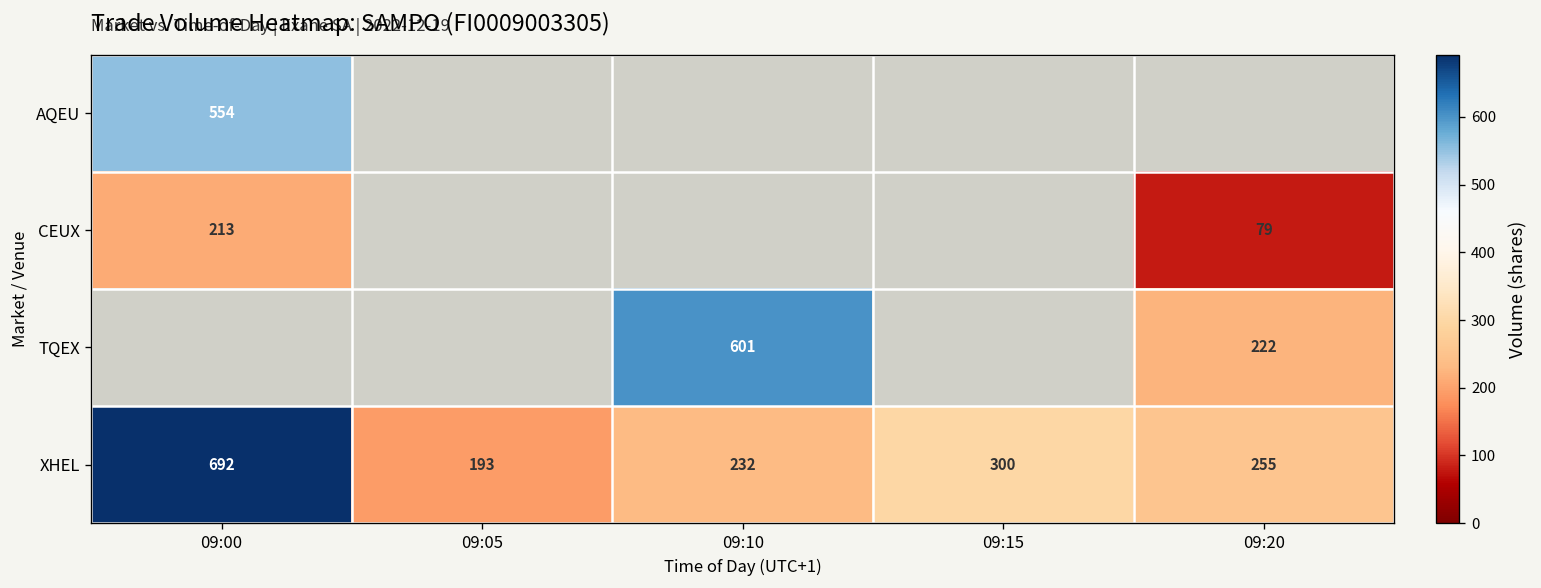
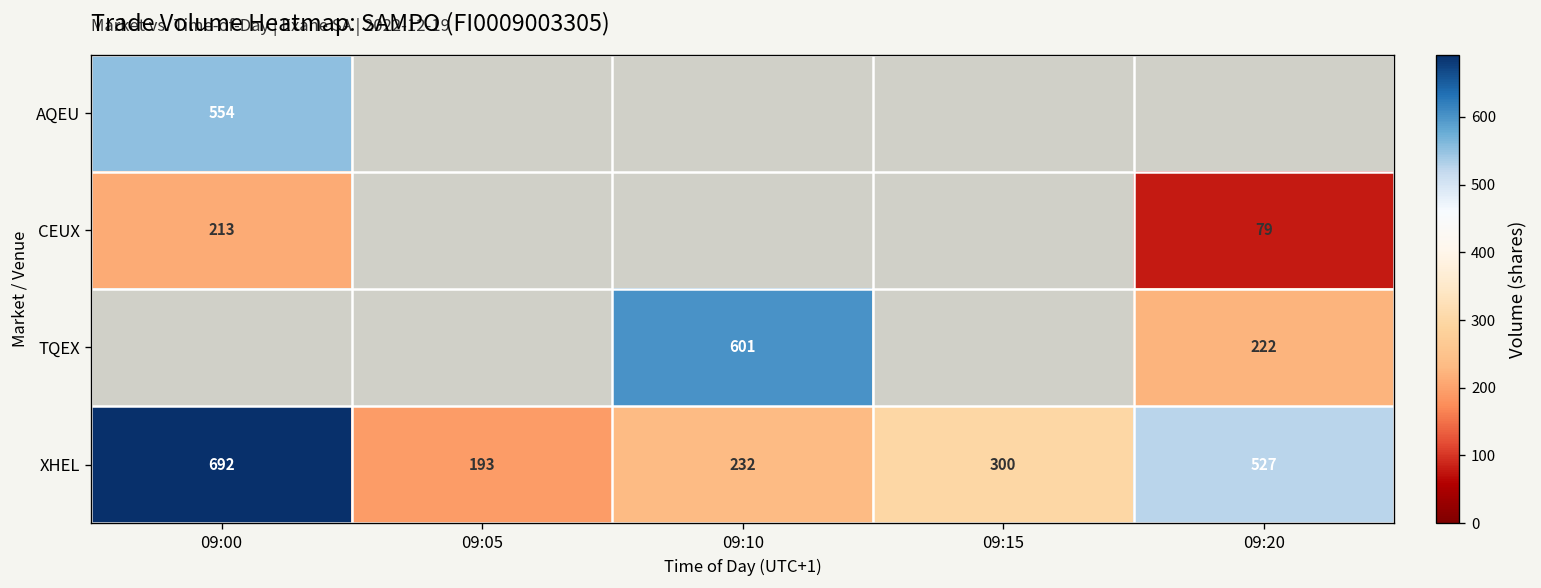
  {
    "AQEU": {
      "09:00": 554
    },
    "CEUX": {
      "09:00": 213,
      "09:20": 79
    },
    "TQEX": {
      "09:10": 601,
      "09:20": 222
    },
    "XHEL": {
      "09:00": 692,
      "09:05": 193,
      "09:10": 232,
      "09:15": 300,
-     "09:20": 255
+     "09:20": 527
    }
  }
